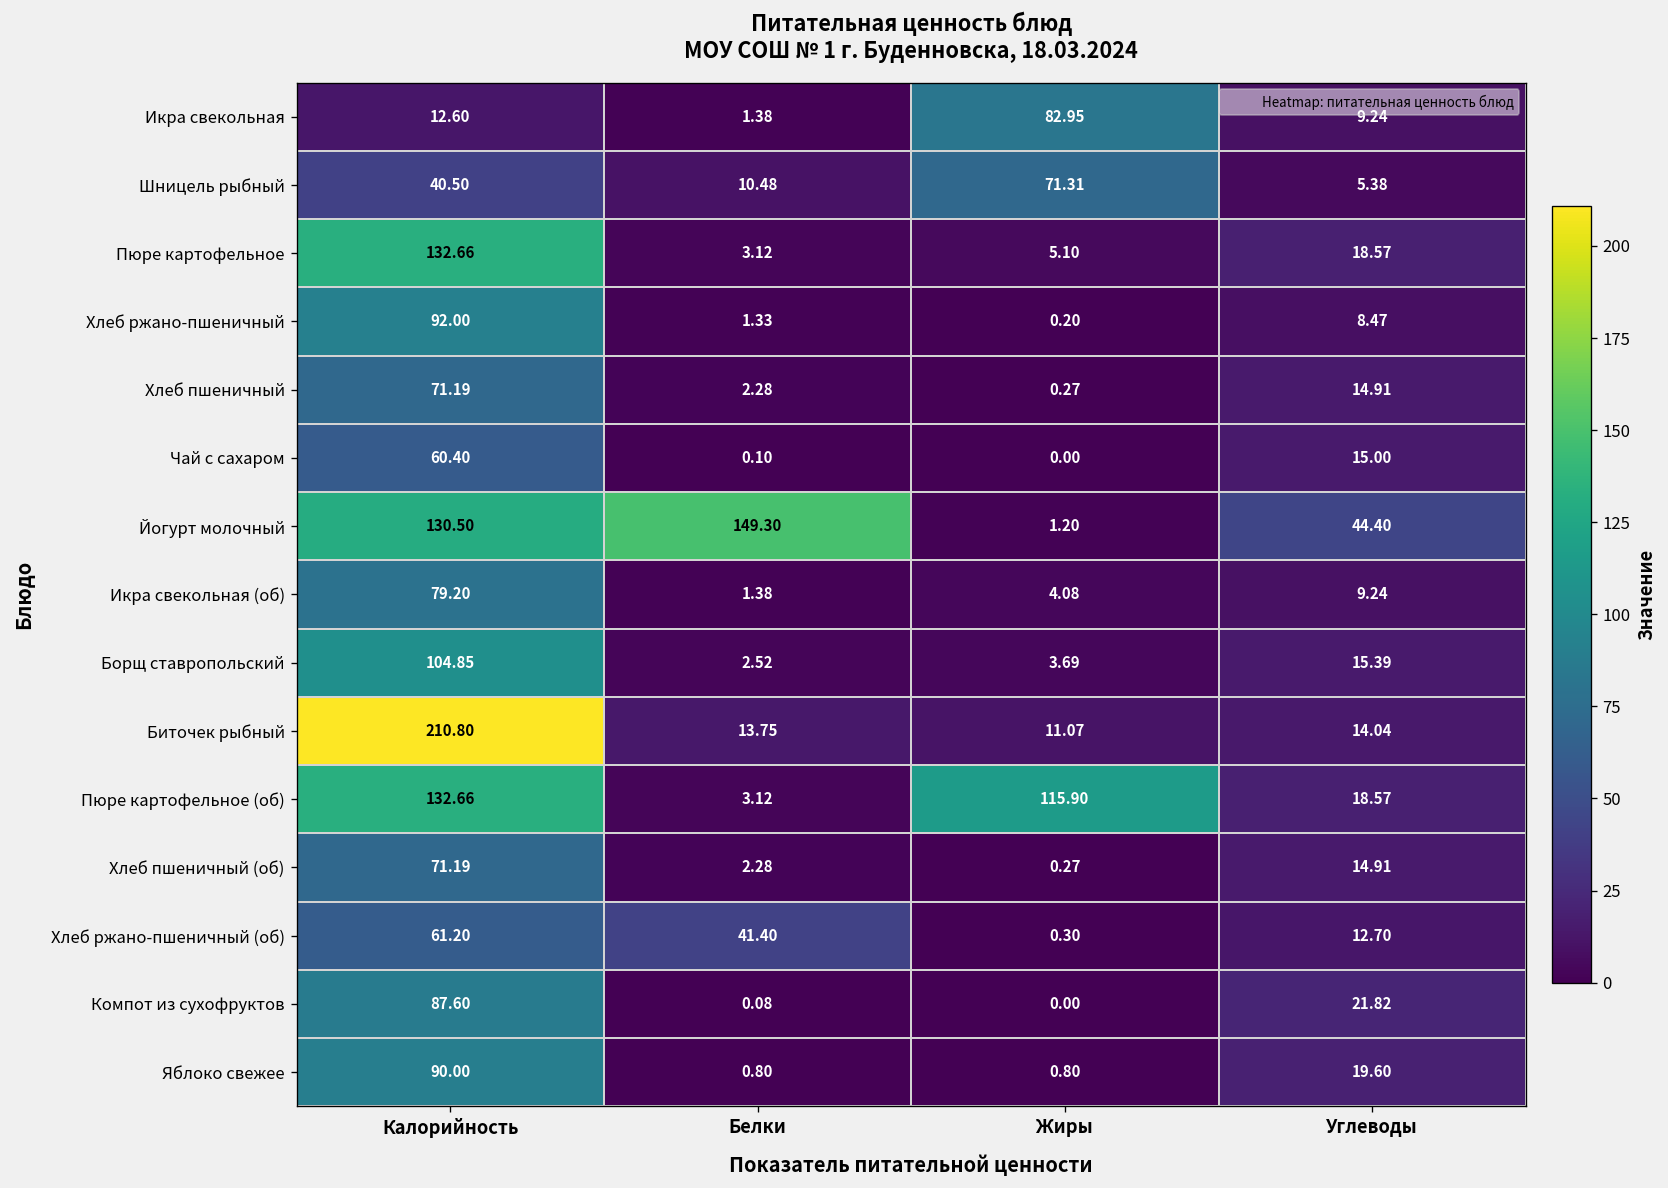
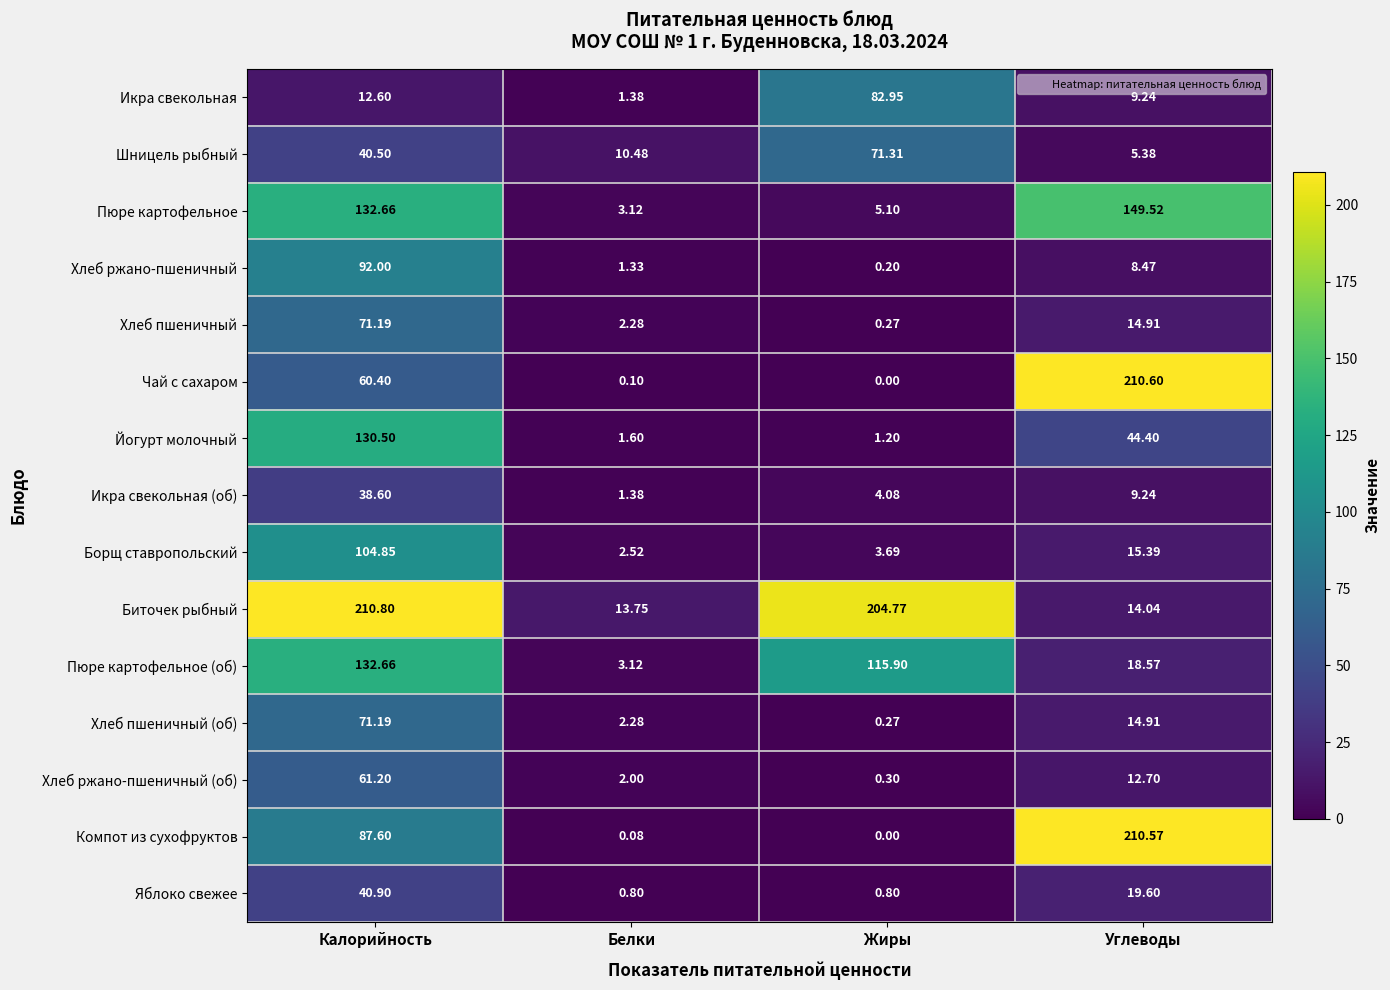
  {
    "Икра свекольная": {
      "Калорийность": 12.60,
      "Белки": 1.38,
      "Жиры": 82.95
    },
    "Шницель рыбный": {
      "Калорийность": 40.50,
      "Белки": 10.48,
      "Жиры": 71.31,
      "Углеводы": 5.38
    },
    "Пюре картофельное": {
      "Калорийность": 132.66,
      "Белки": 3.12,
      "Жиры": 5.10,
-     "Углеводы": 18.57
+     "Углеводы": 149.52
    },
    "Хлеб ржано-пшеничный": {
      "Калорийность": 92.00,
      "Белки": 1.33,
      "Жиры": 0.20,
      "Углеводы": 8.47
    },
    "Хлеб пшеничный": {
      "Калорийность": 71.19,
      "Белки": 2.28,
      "Жиры": 0.27,
      "Углеводы": 14.91
    },
    "Чай с сахаром": {
      "Калорийность": 60.40,
      "Белки": 0.10,
      "Жиры": 0.00,
-     "Углеводы": 15.00
+     "Углеводы": 210.60
    },
    "Йогурт молочный": {
      "Калорийность": 130.50,
-     "Белки": 149.30,
+     "Белки": 1.60,
      "Жиры": 1.20,
      "Углеводы": 44.40
    },
    "Икра свекольная (об)": {
-     "Калорийность": 79.20,
+     "Калорийность": 38.60,
      "Белки": 1.38,
      "Жиры": 4.08,
      "Углеводы": 9.24
    },
    "Борщ ставропольский": {
      "Калорийность": 104.85,
      "Белки": 2.52,
      "Жиры": 3.69,
      "Углеводы": 15.39
    },
    "Биточек рыбный": {
      "Калорийность": 210.80,
      "Белки": 13.75,
-     "Жиры": 11.07,
+     "Жиры": 204.77,
      "Углеводы": 14.04
    },
    "Пюре картофельное (об)": {
      "Калорийность": 132.66,
      "Белки": 3.12,
      "Жиры": 115.90,
      "Углеводы": 18.57
    },
    "Хлеб пшеничный (об)": {
      "Калорийность": 71.19,
      "Белки": 2.28,
      "Жиры": 0.27,
      "Углеводы": 14.91
    },
    "Хлеб ржано-пшеничный (об)": {
      "Калорийность": 61.20,
-     "Белки": 41.40,
+     "Белки": 2.00,
      "Жиры": 0.30,
      "Углеводы": 12.70
    },
    "Компот из сухофруктов": {
      "Калорийность": 87.60,
      "Белки": 0.08,
      "Жиры": 0.00,
-     "Углеводы": 21.82
+     "Углеводы": 210.57
    },
    "Яблоко свежее": {
-     "Калорийность": 90.00,
+     "Калорийность": 40.90,
      "Белки": 0.80,
      "Жиры": 0.80,
      "Углеводы": 19.60
    }
  }
